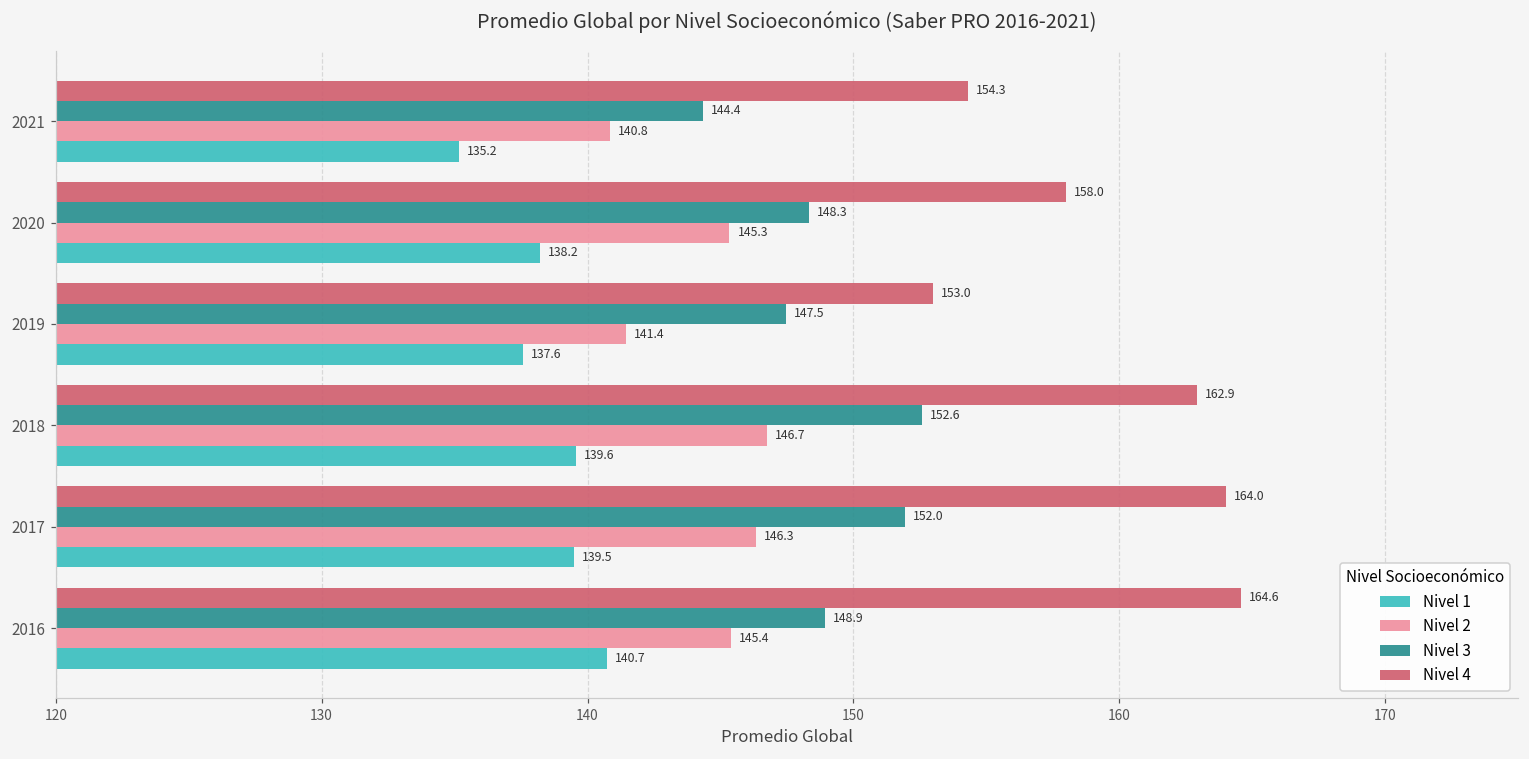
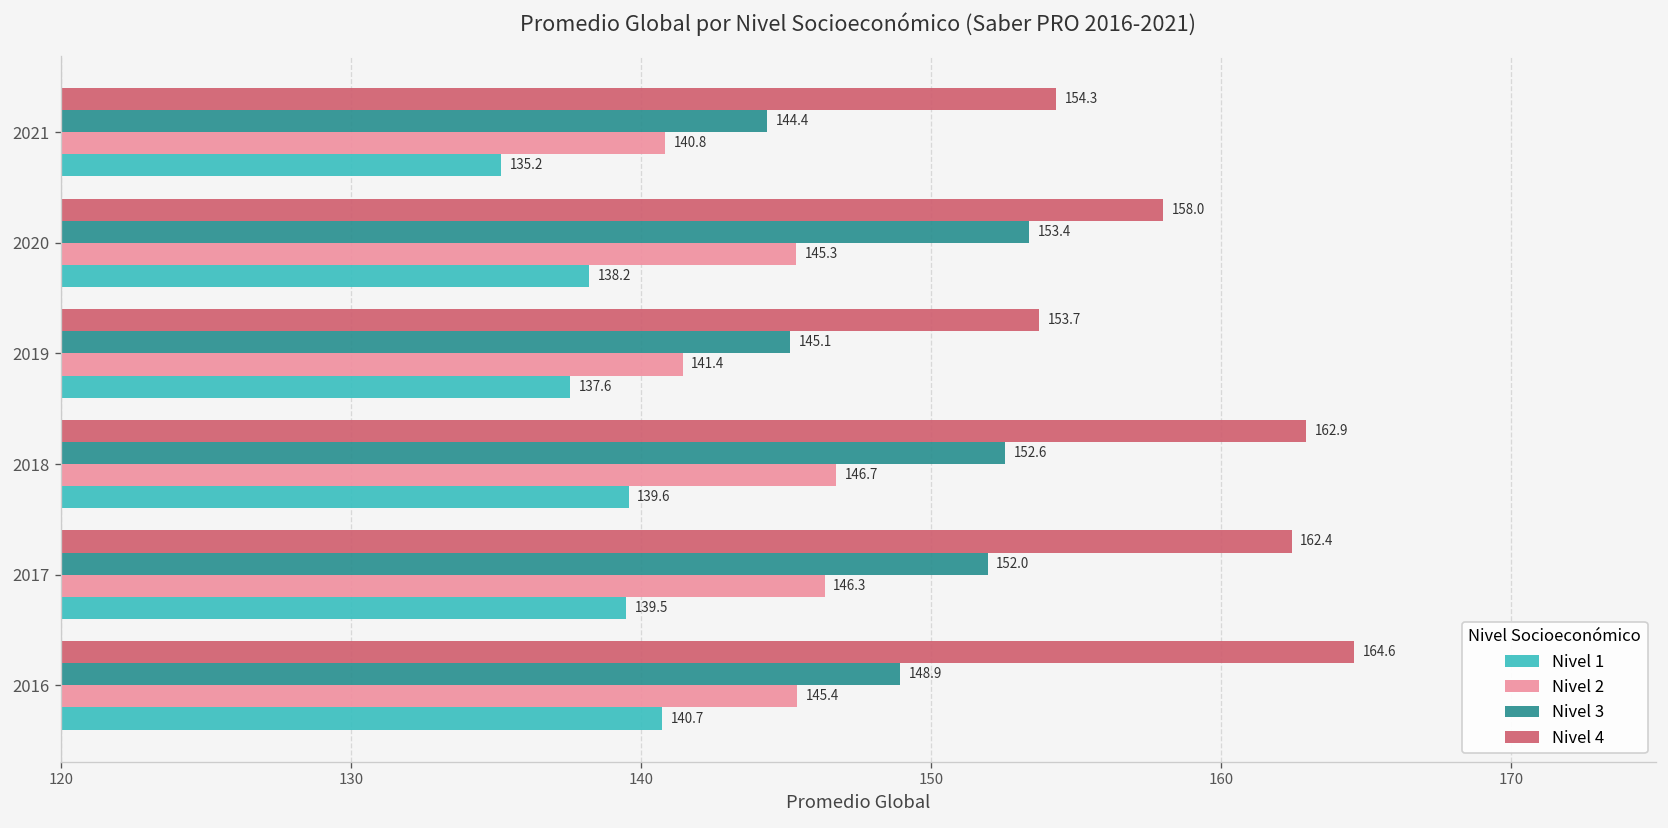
  {
    "Nivel 1": {
      "2021": 135.2,
      "2020": 138.2,
      "2019": 137.6,
      "2018": 139.6,
      "2017": 139.5,
      "2016": 140.7
    },
    "Nivel 2": {
      "2021": 140.8,
      "2020": 145.3,
      "2019": 141.4,
      "2018": 146.7,
      "2017": 146.3,
      "2016": 145.4
    },
    "Nivel 3": {
      "2021": 144.4,
-     "2020": 148.3,
-     "2019": 147.5,
+     "2020": 153.4,
+     "2019": 145.1,
      "2018": 152.6,
      "2017": 152.0,
      "2016": 148.9
    },
    "Nivel 4": {
      "2021": 154.3,
      "2020": 158.0,
-     "2019": 153.0,
+     "2019": 153.7,
      "2018": 162.9,
-     "2017": 164.0,
+     "2017": 162.4,
      "2016": 164.6
    }
  }
